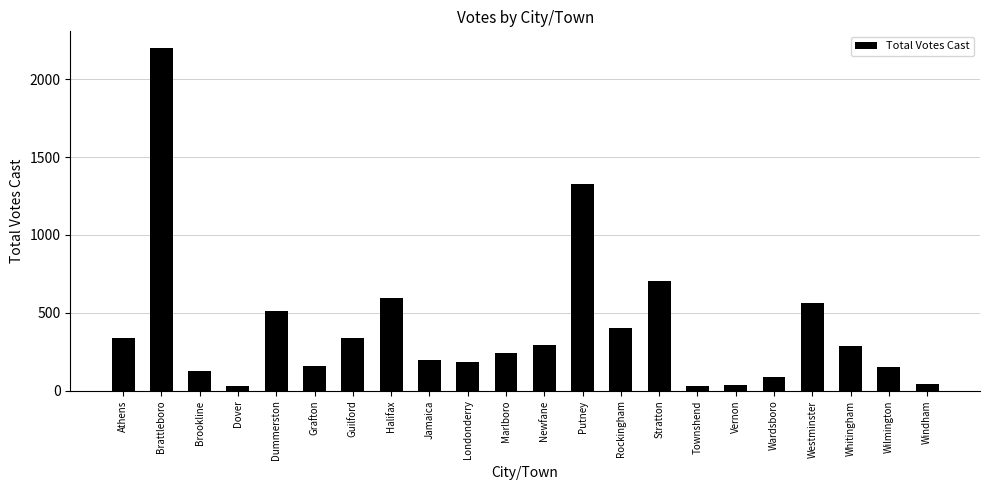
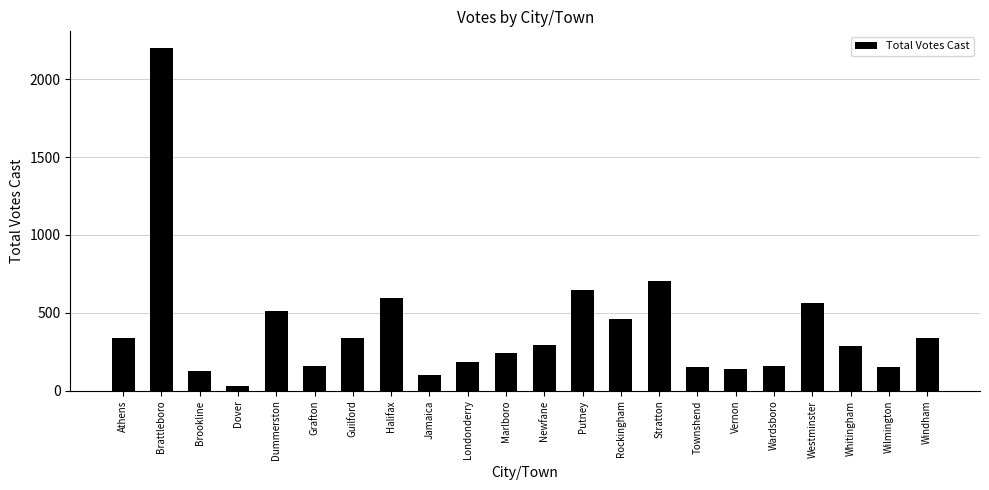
  {
    "Athens": 340,
    "Brattleboro": 2200,
    "Brookline": 130,
    "Dover": 30,
    "Dummerston": 510,
    "Grafton": 160,
    "Guilford": 340,
    "Halifax": 590,
-   "Jamaica": 200,
+   "Jamaica": 100,
    "Londonderry": 190,
    "Marlboro": 250,
    "Newfane": 300,
-   "Putney": 1330,
-   "Rockingham": 400,
+   "Putney": 650,
+   "Rockingham": 460,
    "Stratton": 710,
-   "Townshend": 30,
-   "Vernon": 40,
-   "Wardsboro": 90,
+   "Townshend": 150,
+   "Vernon": 140,
+   "Wardsboro": 160,
    "Westminster": 560,
    "Whitingham": 290,
    "Wilmington": 160,
-   "Windham": 50
+   "Windham": 340
  }
